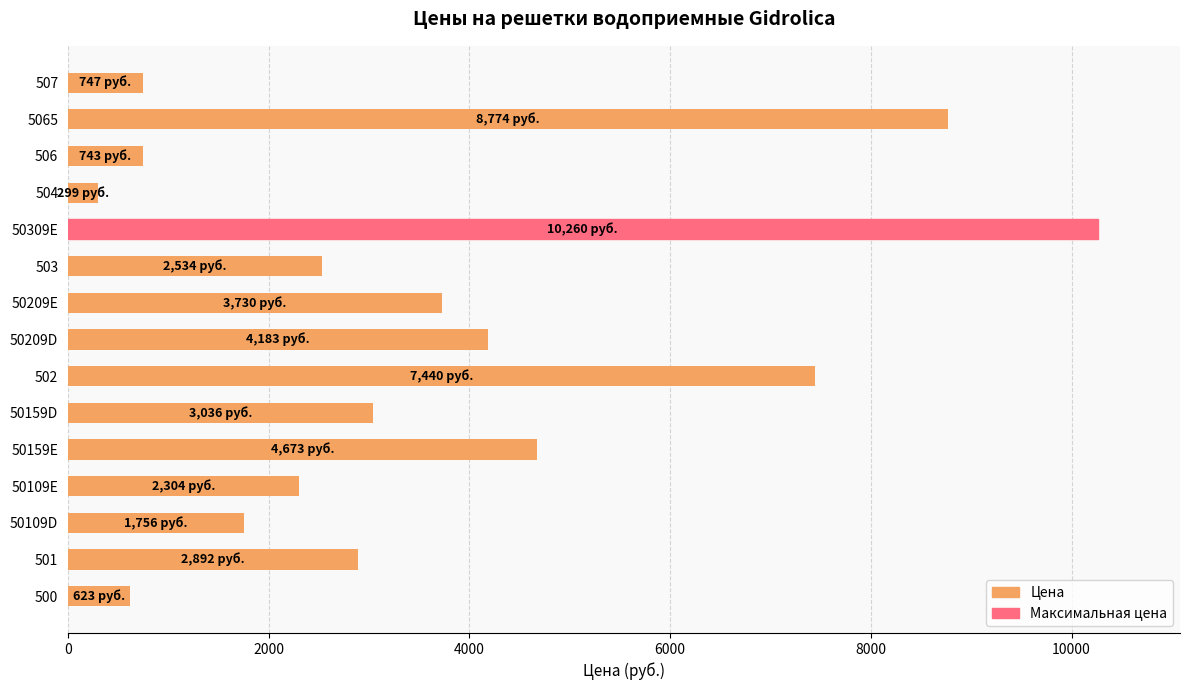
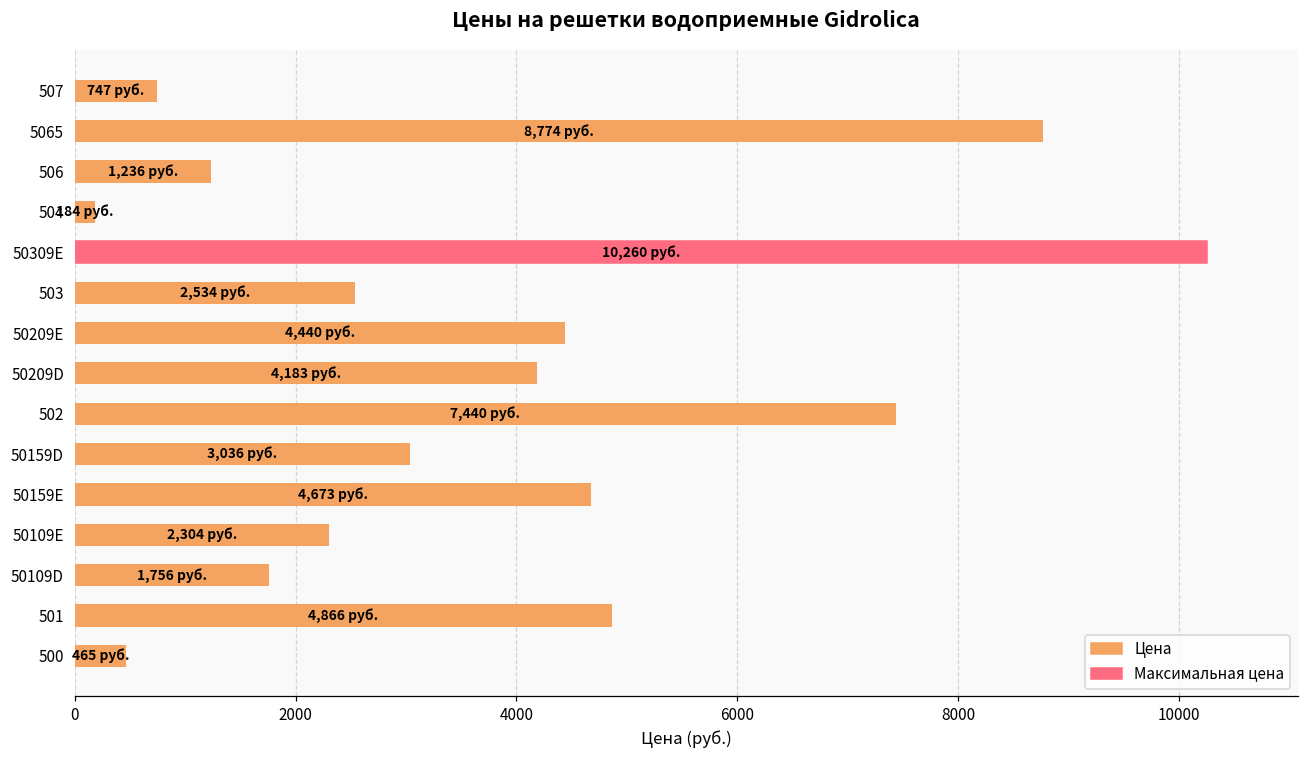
  {
    "507": "747",
    "5065": "8,774",
-   "506": "743",
-   "504": "299",
+   "506": "1,236",
+   "504": "184",
    "50309E": "10,260",
    "503": "2,534",
-   "50209E": "3,730",
+   "50209E": "4,440",
    "50209D": "4,183",
    "502": "7,440",
    "50159D": "3,036",
    "50159E": "4,673",
    "50109E": "2,304",
    "50109D": "1,756",
-   "501": "2,892",
-   "500": "623"
+   "501": "4,866",
+   "500": "465"
  }
